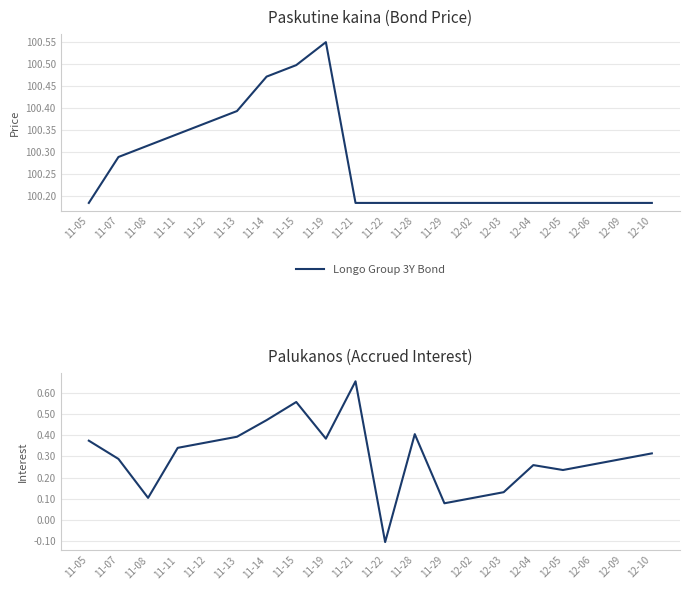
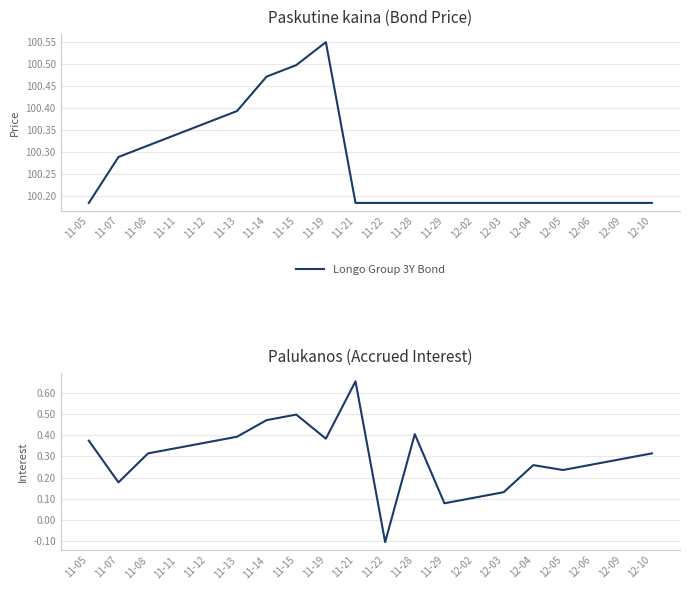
  {
    "Paskutine kaina (Bond Price)": {
      "11-05": 100.18,
      "11-07": 100.29,
      "11-08": 100.31,
      "11-11": 100.34,
      "11-12": 100.37,
      "11-13": 100.39,
      "11-14": 100.47,
      "11-15": 100.50,
      "11-19": 100.55,
      "11-21": 100.18,
      "11-22": 100.18,
      "11-28": 100.18,
      "11-29": 100.18,
      "12-02": 100.18,
      "12-03": 100.18,
      "12-04": 100.18,
      "12-05": 100.18,
      "12-06": 100.18,
      "12-09": 100.18,
      "12-10": 100.18
    },
    "Palukanos (Accrued Interest)": {
      "11-05": 0.37,
-     "11-07": 0.29,
-     "11-08": 0.10,
+     "11-07": 0.18,
+     "11-08": 0.31,
      "11-11": 0.34,
      "11-12": 0.37,
      "11-13": 0.39,
      "11-14": 0.47,
-     "11-15": 0.56,
+     "11-15": 0.50,
      "11-19": 0.38,
      "11-21": 0.65,
      "11-22": -0.10,
      "11-28": 0.41,
      "11-29": 0.08,
      "12-02": 0.10,
      "12-03": 0.13,
      "12-04": 0.26,
      "12-05": 0.24,
      "12-06": 0.26,
      "12-09": 0.29,
      "12-10": 0.31
    }
  }
